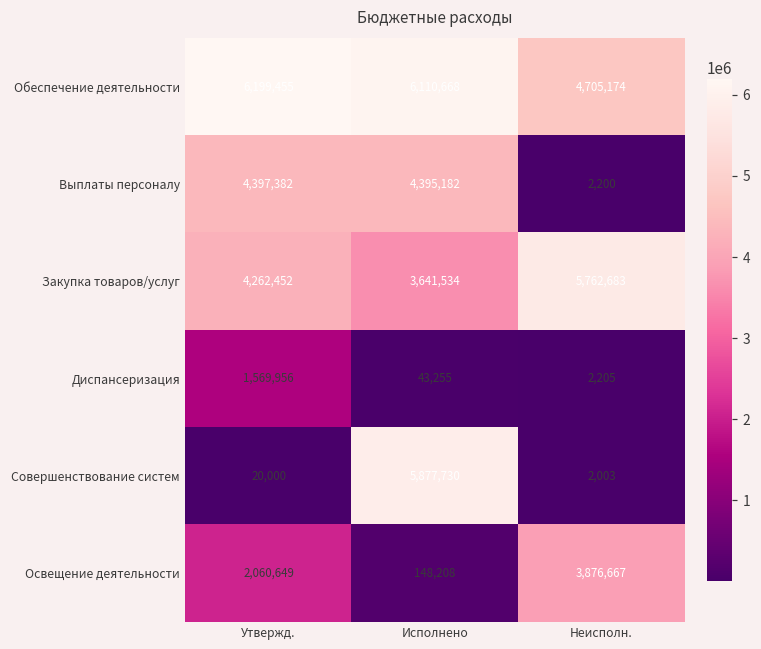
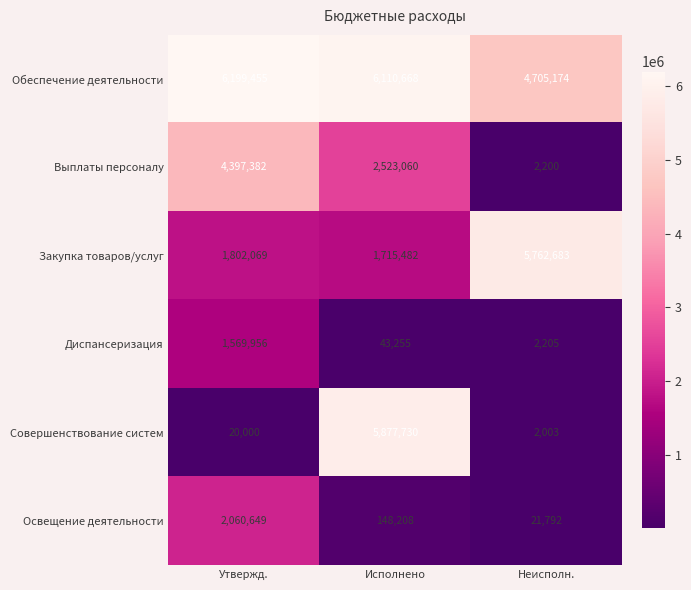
  {
    "Обеспечение деятельности": {
      "Неисполн.": "4,705,174"
    },
    "Выплаты персоналу": {
      "Утвержд.": "4,397,382",
-     "Исполнено": "4,395,182",
+     "Исполнено": "2,523,060",
      "Неисполн.": "2,200"
    },
    "Закупка товаров/услуг": {
-     "Утвержд.": "4,262,452",
-     "Исполнено": "3,641,534"
+     "Утвержд.": "1,802,069",
+     "Исполнено": "1,715,482"
    },
    "Диспансеризация": {
      "Утвержд.": "1,569,956",
      "Исполнено": "43,255",
      "Неисполн.": "2,205"
    },
    "Совершенствование систем": {
      "Утвержд.": "20,000",
      "Неисполн.": "2,003"
    },
    "Освещение деятельности": {
      "Утвержд.": "2,060,649",
      "Исполнено": "148,208",
-     "Неисполн.": "3,876,667"
+     "Неисполн.": "21,792"
    }
  }
